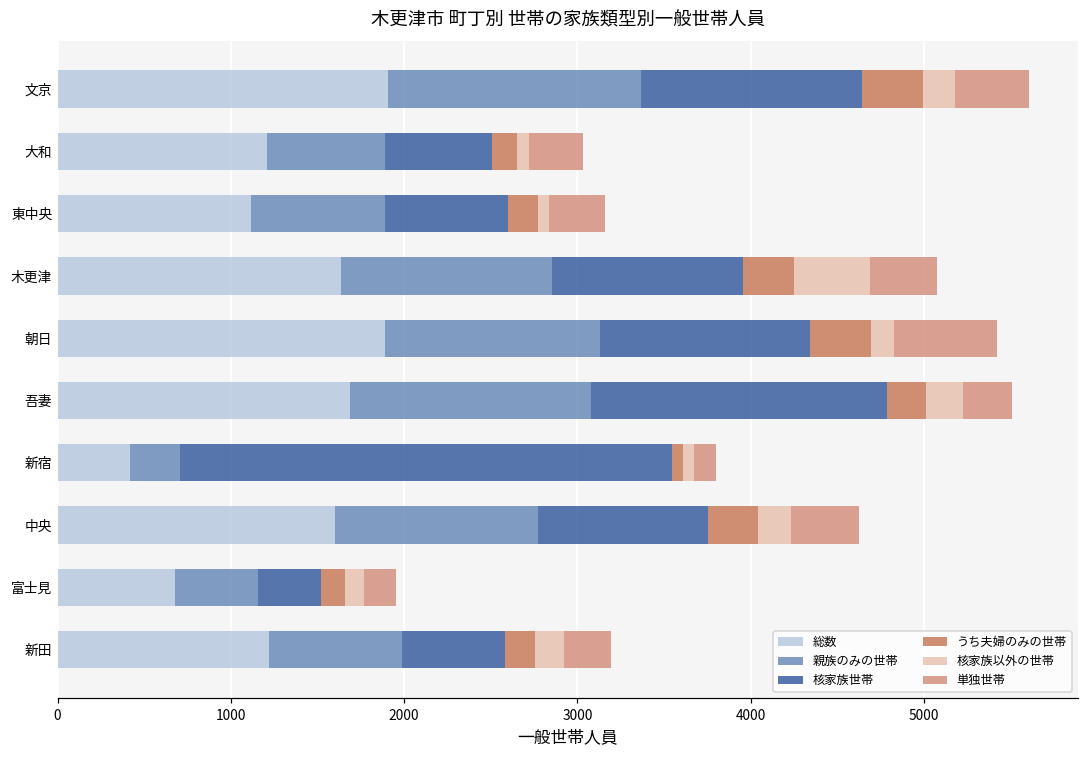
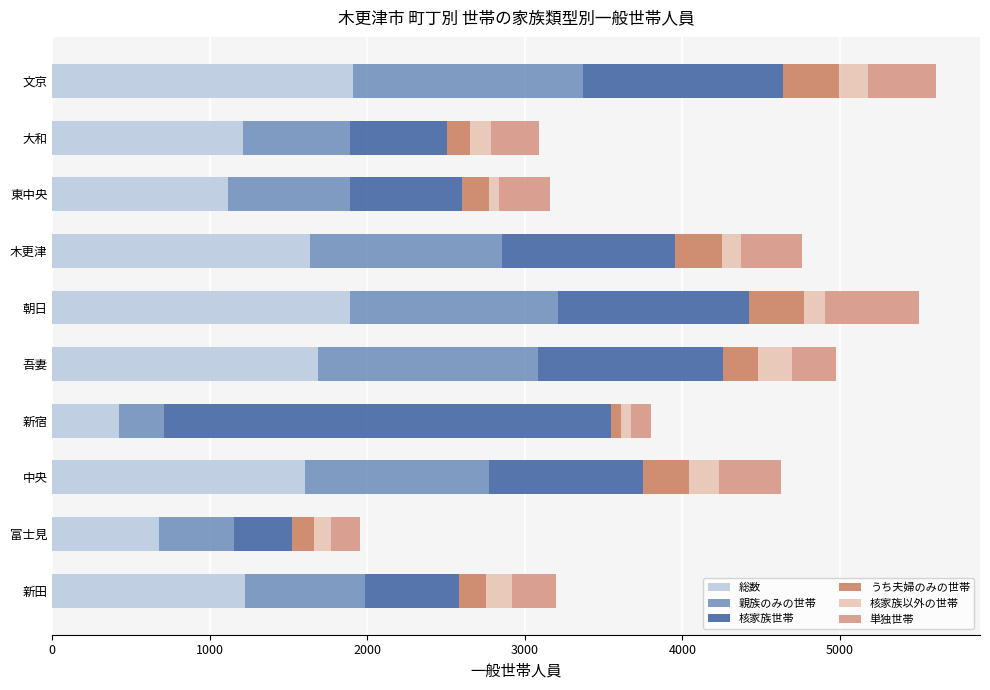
  {
    "総数": {
      "文京": 1910,
      "大和": 1210,
      "東中央": 1120,
      "木更津": 1640,
      "朝日": 1890,
      "吾妻": 1690,
      "新宿": 420,
      "中央": 1600,
      "富士見": 680,
      "新田": 1220
    },
    "親族のみの世帯": {
      "文京": 1460,
      "大和": 680,
      "東中央": 770,
      "木更津": 1220,
-     "朝日": 1250,
+     "朝日": 1320,
      "吾妻": 1390,
      "新宿": 290,
      "中央": 1170,
      "富士見": 480,
      "新田": 760
    },
    "核家族世帯": {
      "文京": 1280,
      "大和": 610,
      "東中央": 710,
      "木更津": 1100,
      "朝日": 1210,
-     "吾妻": 1710,
+     "吾妻": 1180,
      "新宿": 2840,
      "中央": 980,
      "富士見": 370,
      "新田": 600
    },
    "核家族以外の世帯": {
      "文京": 180,
-     "大和": 70,
+     "大和": 130,
      "東中央": 60,
-     "木更津": 440,
+     "木更津": 120,
      "朝日": 130,
      "吾妻": 220,
      "新宿": 60,
      "中央": 190,
      "富士見": 110,
      "新田": 160
    }
  }
